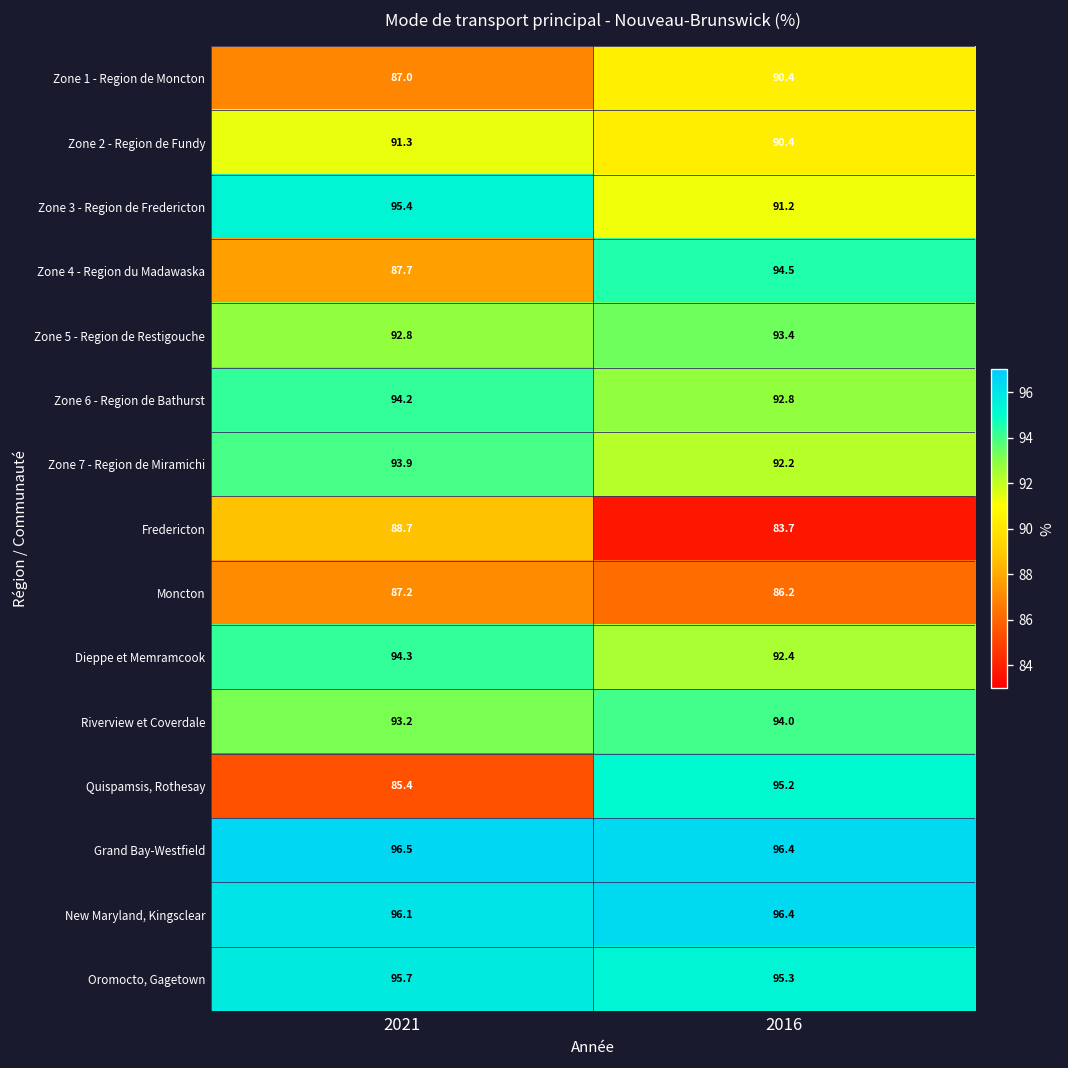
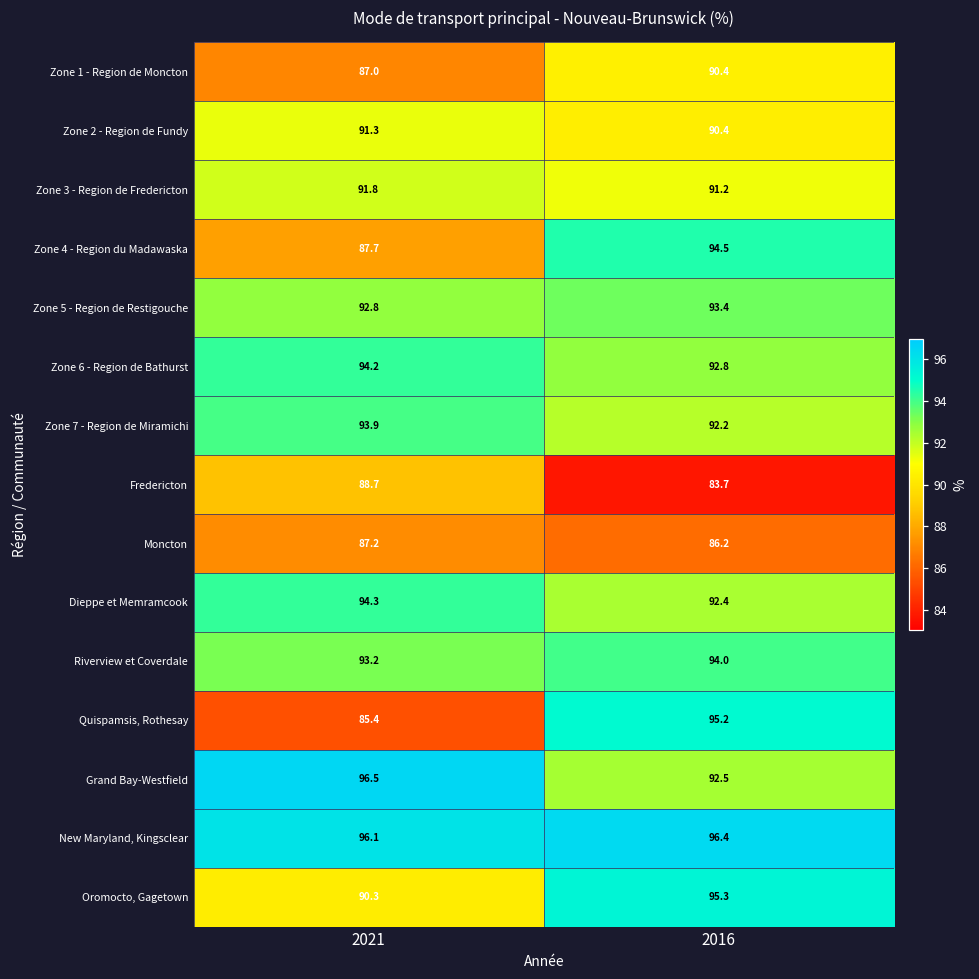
  {
    "Zone 1 - Region de Moncton": {
      "2021": 87.0,
      "2016": 90.4
    },
    "Zone 2 - Region de Fundy": {
      "2021": 91.3,
      "2016": 90.4
    },
    "Zone 3 - Region de Fredericton": {
-     "2021": 95.4,
+     "2021": 91.8,
      "2016": 91.2
    },
    "Zone 4 - Region du Madawaska": {
      "2021": 87.7,
      "2016": 94.5
    },
    "Zone 5 - Region de Restigouche": {
      "2021": 92.8,
      "2016": 93.4
    },
    "Zone 6 - Region de Bathurst": {
      "2021": 94.2,
      "2016": 92.8
    },
    "Zone 7 - Region de Miramichi": {
      "2021": 93.9,
      "2016": 92.2
    },
    "Fredericton": {
      "2021": 88.7,
      "2016": 83.7
    },
    "Moncton": {
      "2021": 87.2,
      "2016": 86.2
    },
    "Dieppe et Memramcook": {
      "2021": 94.3,
      "2016": 92.4
    },
    "Riverview et Coverdale": {
      "2021": 93.2,
      "2016": 94.0
    },
    "Quispamsis, Rothesay": {
      "2021": 85.4,
      "2016": 95.2
    },
    "Grand Bay-Westfield": {
      "2021": 96.5,
-     "2016": 96.4
+     "2016": 92.5
    },
    "New Maryland, Kingsclear": {
      "2021": 96.1,
      "2016": 96.4
    },
    "Oromocto, Gagetown": {
-     "2021": 95.7,
+     "2021": 90.3,
      "2016": 95.3
    }
  }
